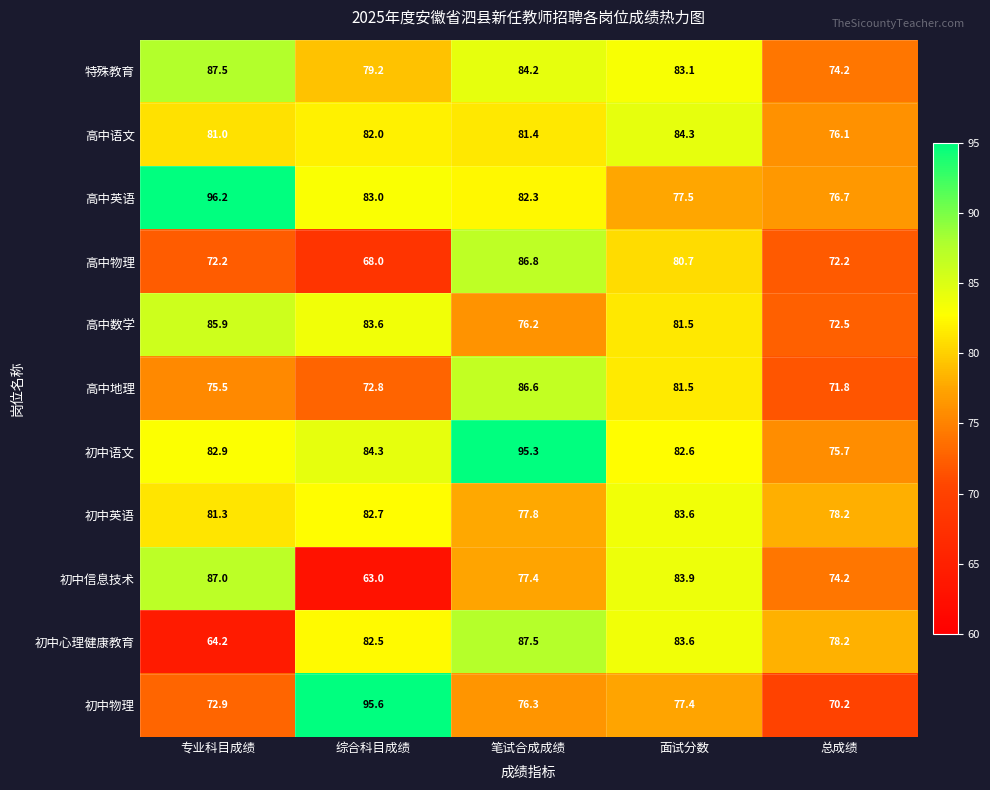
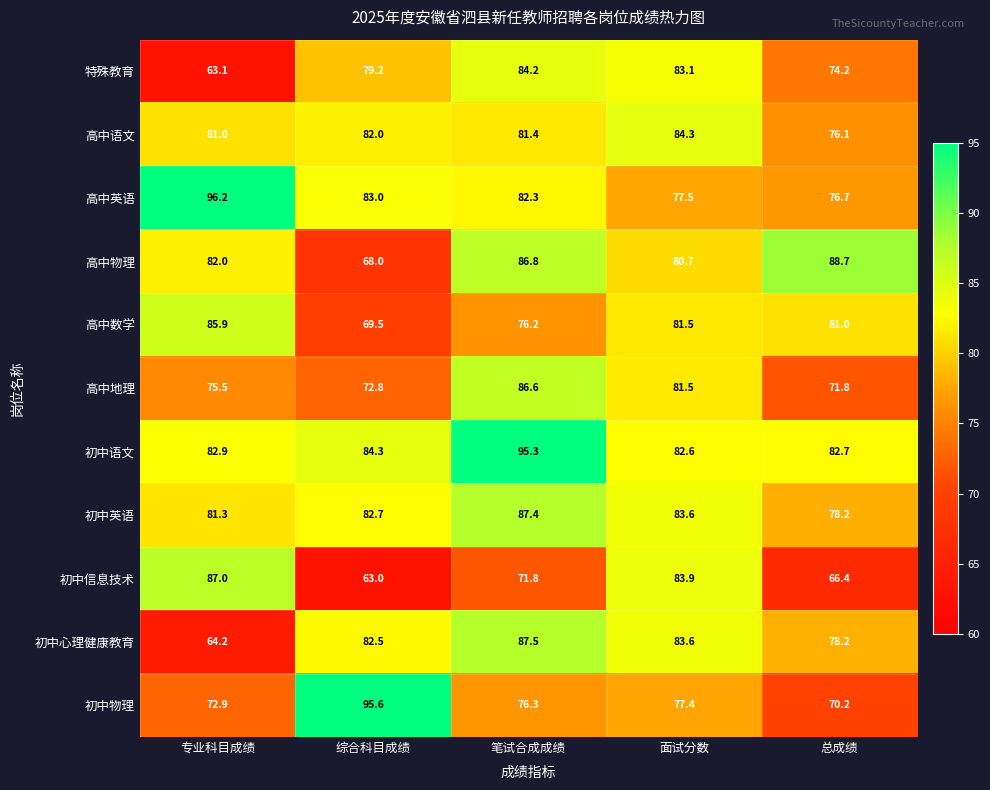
  {
    "特殊教育": {
-     "专业科目成绩": 87.5,
+     "专业科目成绩": 63.1,
      "综合科目成绩": 79.2,
      "笔试合成成绩": 84.2,
      "面试分数": 83.1,
      "总成绩": 74.2
    },
    "高中语文": {
      "专业科目成绩": 81.0,
      "综合科目成绩": 82.0,
      "笔试合成成绩": 81.4,
      "面试分数": 84.3,
      "总成绩": 76.1
    },
    "高中英语": {
      "专业科目成绩": 96.2,
      "综合科目成绩": 83.0,
      "笔试合成成绩": 82.3,
      "面试分数": 77.5,
      "总成绩": 76.7
    },
    "高中物理": {
-     "专业科目成绩": 72.2,
+     "专业科目成绩": 82.0,
      "综合科目成绩": 68.0,
      "笔试合成成绩": 86.8,
      "面试分数": 80.7,
-     "总成绩": 72.2
+     "总成绩": 88.7
    },
    "高中数学": {
      "专业科目成绩": 85.9,
-     "综合科目成绩": 83.6,
+     "综合科目成绩": 69.5,
      "笔试合成成绩": 76.2,
      "面试分数": 81.5,
-     "总成绩": 72.5
+     "总成绩": 81.0
    },
    "高中地理": {
      "专业科目成绩": 75.5,
      "综合科目成绩": 72.8,
      "笔试合成成绩": 86.6,
      "面试分数": 81.5,
      "总成绩": 71.8
    },
    "初中语文": {
      "专业科目成绩": 82.9,
      "综合科目成绩": 84.3,
      "笔试合成成绩": 95.3,
      "面试分数": 82.6,
-     "总成绩": 75.7
+     "总成绩": 82.7
    },
    "初中英语": {
      "专业科目成绩": 81.3,
      "综合科目成绩": 82.7,
-     "笔试合成成绩": 77.8,
+     "笔试合成成绩": 87.4,
      "面试分数": 83.6,
      "总成绩": 78.2
    },
    "初中信息技术": {
      "专业科目成绩": 87.0,
      "综合科目成绩": 63.0,
-     "笔试合成成绩": 77.4,
+     "笔试合成成绩": 71.8,
      "面试分数": 83.9,
-     "总成绩": 74.2
+     "总成绩": 66.4
    },
    "初中心理健康教育": {
      "专业科目成绩": 64.2,
      "综合科目成绩": 82.5,
      "笔试合成成绩": 87.5,
      "面试分数": 83.6,
      "总成绩": 78.2
    },
    "初中物理": {
      "专业科目成绩": 72.9,
      "综合科目成绩": 95.6,
      "笔试合成成绩": 76.3,
      "面试分数": 77.4,
      "总成绩": 70.2
    }
  }
